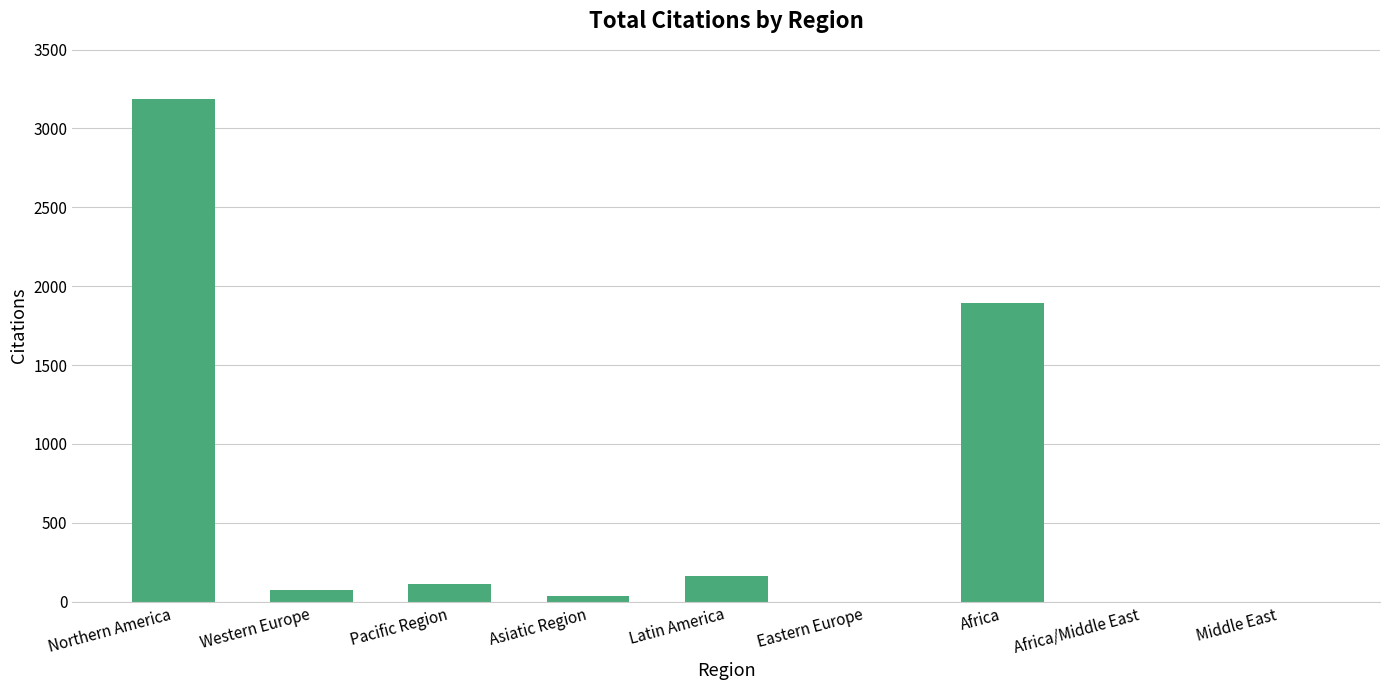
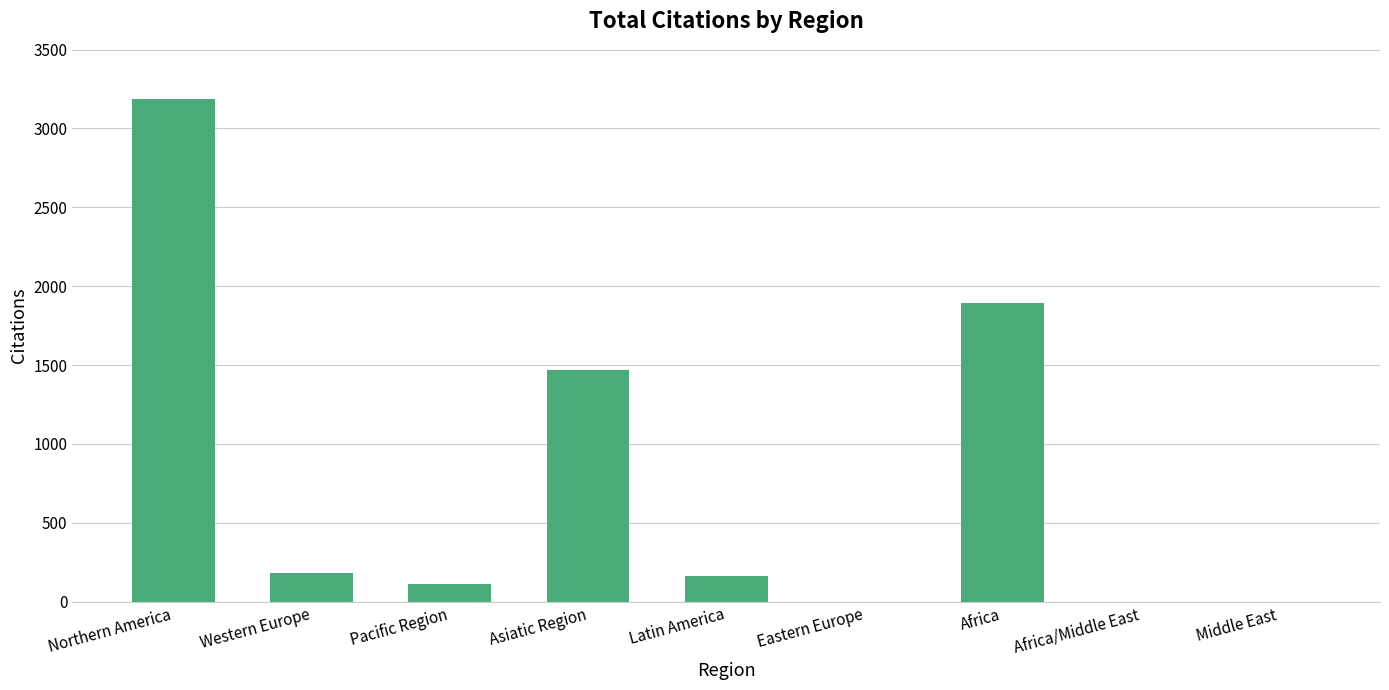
  {
    "Northern America": 3190,
-   "Western Europe": 70,
+   "Western Europe": 180,
    "Pacific Region": 110,
-   "Asiatic Region": 40,
+   "Asiatic Region": 1470,
    "Latin America": 160,
    "Eastern Europe": 0,
    "Africa": 1890,
    "Africa/Middle East": 0,
    "Middle East": 0
  }
